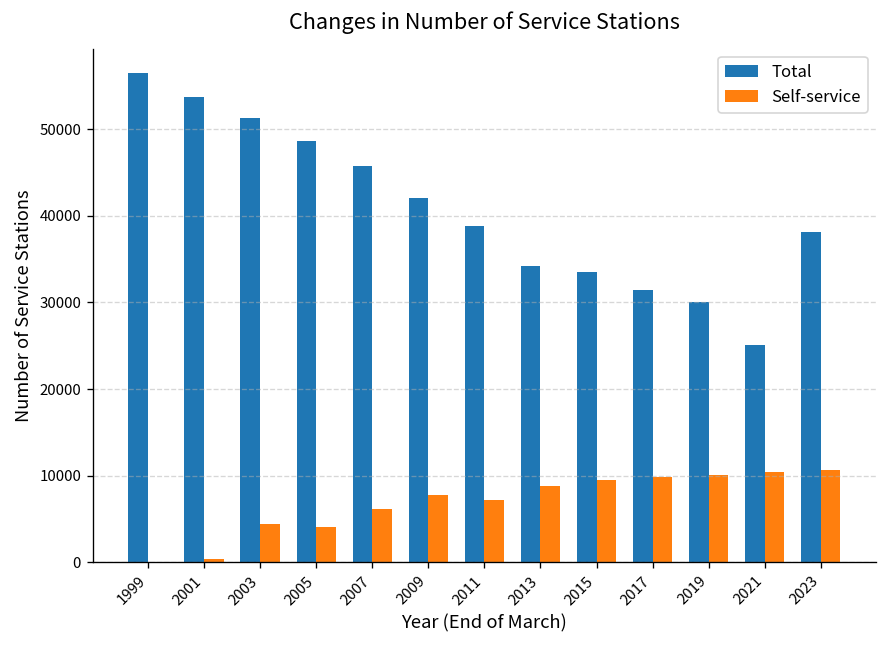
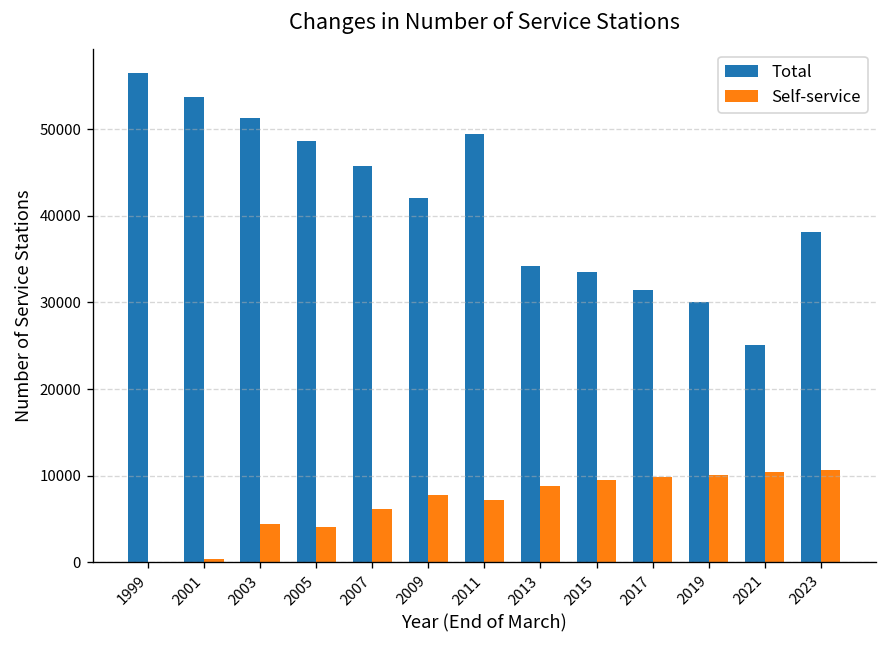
  {
    "Total": {
      "1999": 56000,
      "2001": 54000,
      "2003": 51000,
      "2005": 49000,
      "2007": 46000,
      "2009": 42000,
-     "2011": 39000,
+     "2011": 49000,
      "2013": 34000,
      "2015": 34000,
      "2017": 31000,
      "2019": 30000,
      "2021": 25000,
      "2023": 38000
    },
    "Self-service": {
      "2001": 0,
      "2003": 4000,
      "2005": 4000,
      "2007": 6000,
      "2009": 8000,
      "2011": 7000,
      "2013": 9000,
      "2015": 10000,
      "2017": 10000,
      "2019": 10000,
      "2021": 10000,
      "2023": 11000
    }
  }
